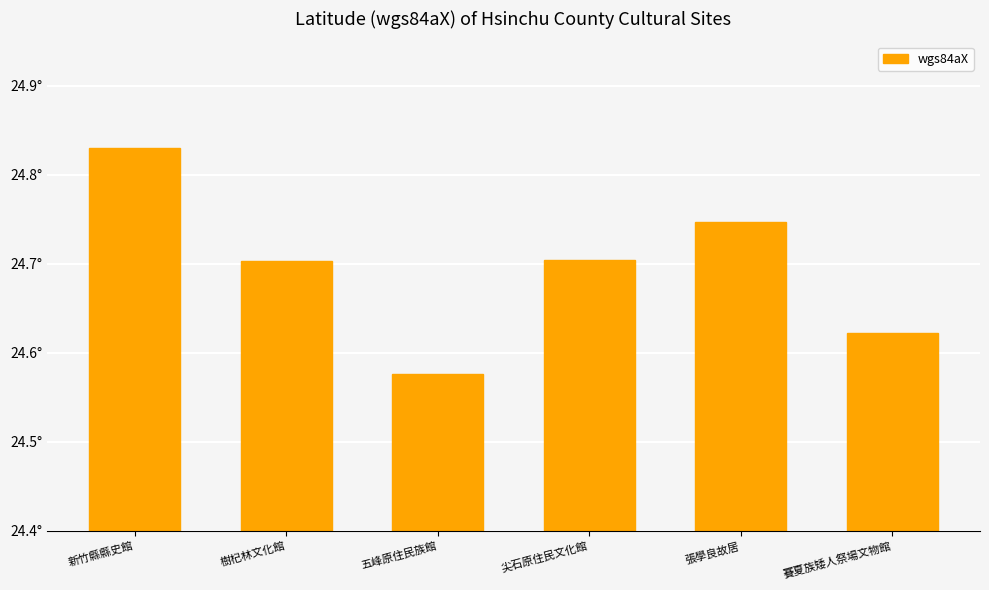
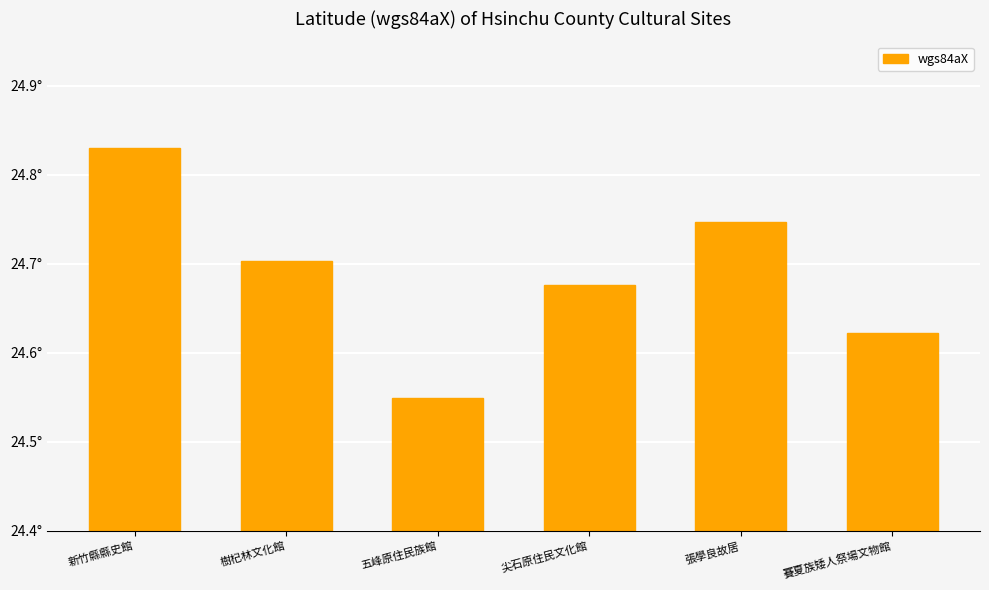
  {
    "新竹縣縣史館": "24.83°",
    "樹杞林文化館": "24.70°",
-   "五峰原住民族館": "24.58°",
-   "尖石原住民文化館": "24.70°",
+   "五峰原住民族館": "24.55°",
+   "尖石原住民文化館": "24.68°",
    "張學良故居": "24.75°",
    "賽夏族矮人祭場文物館": "24.62°"
  }
